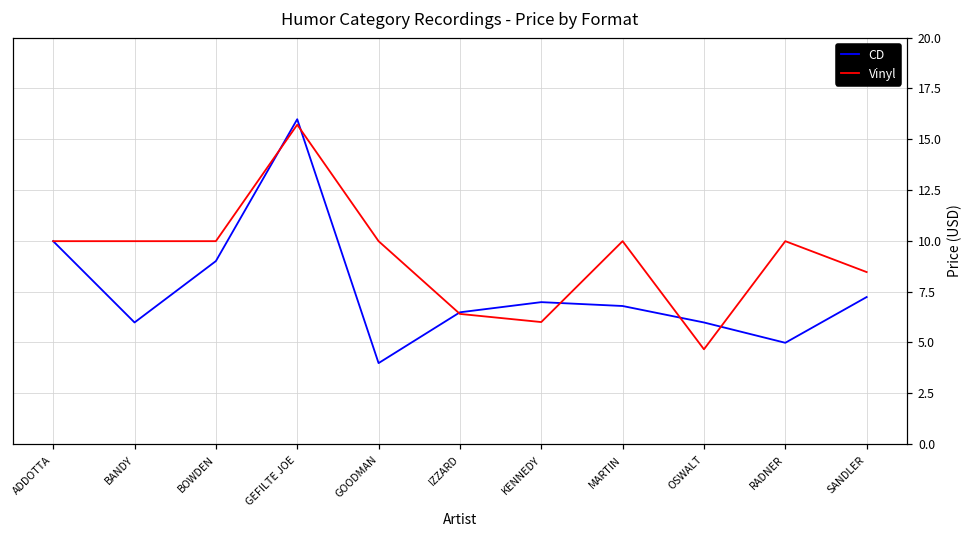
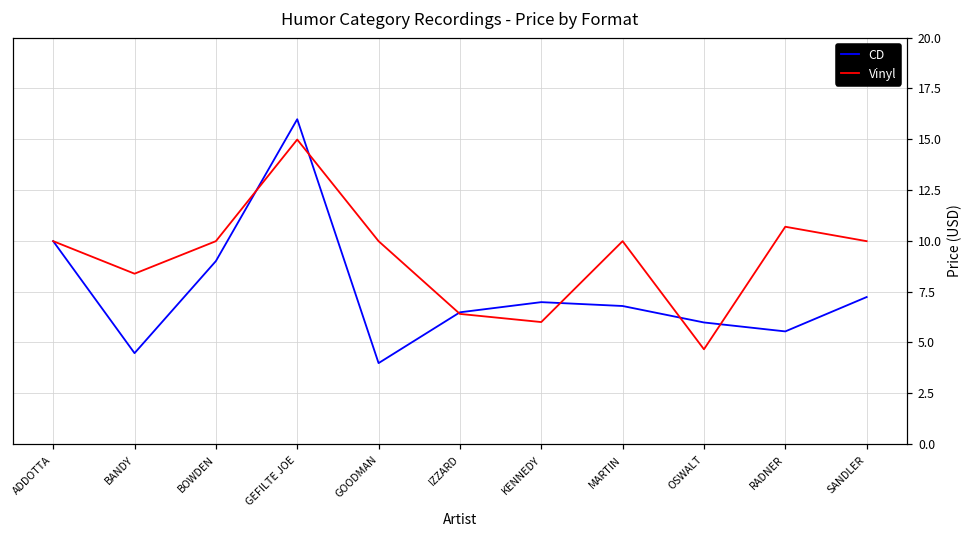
  {
    "CD": {
-     "BANDY": 6.0,
+     "BANDY": 4.5,
      "BOWDEN": 9.0,
      "GEFILTE JOE": 16.0,
      "GOODMAN": 4.0,
      "KENNEDY": 7.0,
      "MARTIN": 6.8,
      "OSWALT": 6.0,
-     "RADNER": 5.0,
+     "RADNER": 5.5,
      "SANDLER": 7.2
    },
    "Vinyl": {
-     "BANDY": 10.0,
+     "BANDY": 8.4,
      "BOWDEN": 10.0,
-     "GEFILTE JOE": 15.7,
+     "GEFILTE JOE": 15.0,
      "GOODMAN": 10.0,
      "KENNEDY": 6.0,
      "MARTIN": 10.0,
      "OSWALT": 4.7,
-     "RADNER": 10.0,
-     "SANDLER": 8.5
+     "RADNER": 10.7,
+     "SANDLER": 10.0
    }
  }
